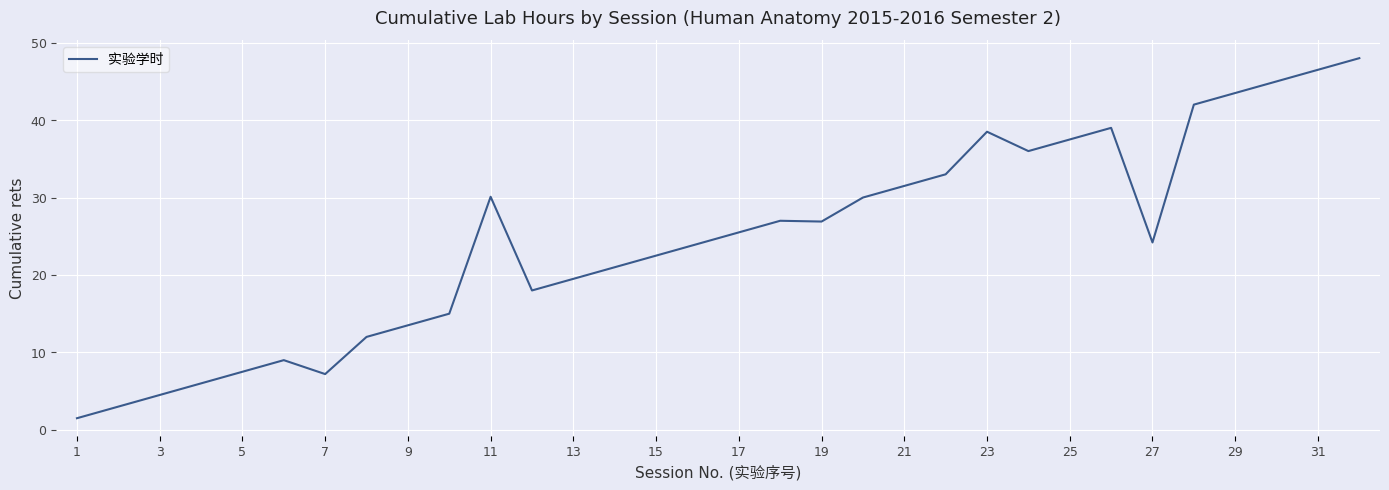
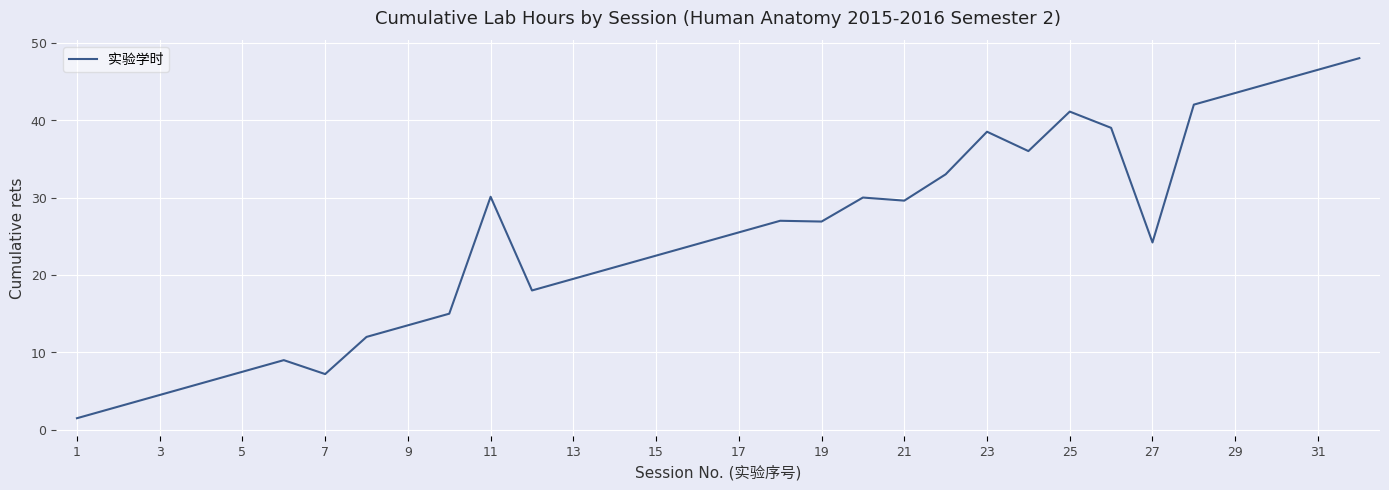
  {
    "1": 2,
    "3": 5,
    "5": 8,
    "7": 7,
    "9": 14,
    "11": 30,
    "13": 20,
    "15": 23,
    "17": 26,
    "19": 27,
-   "21": 32,
+   "21": 30,
    "23": 39,
-   "25": 38,
+   "25": 41,
    "27": 24,
    "29": 44,
    "31": 47
  }
